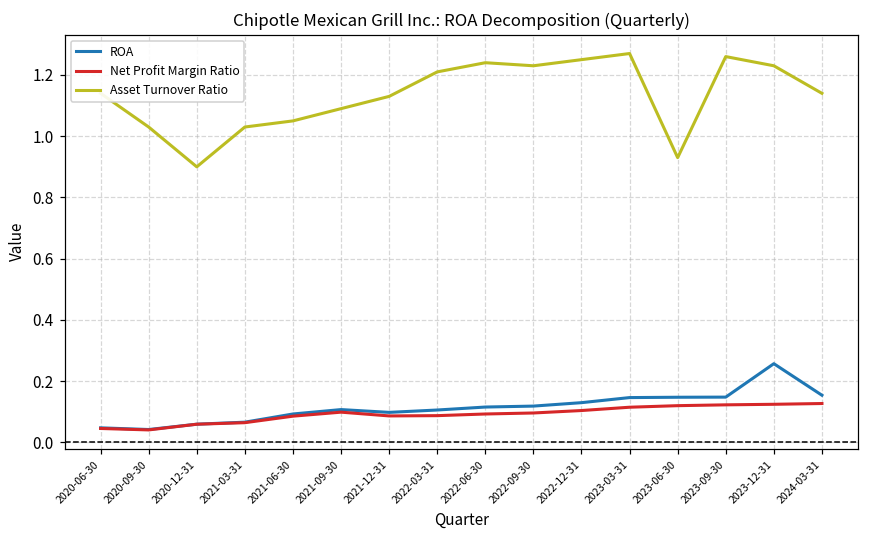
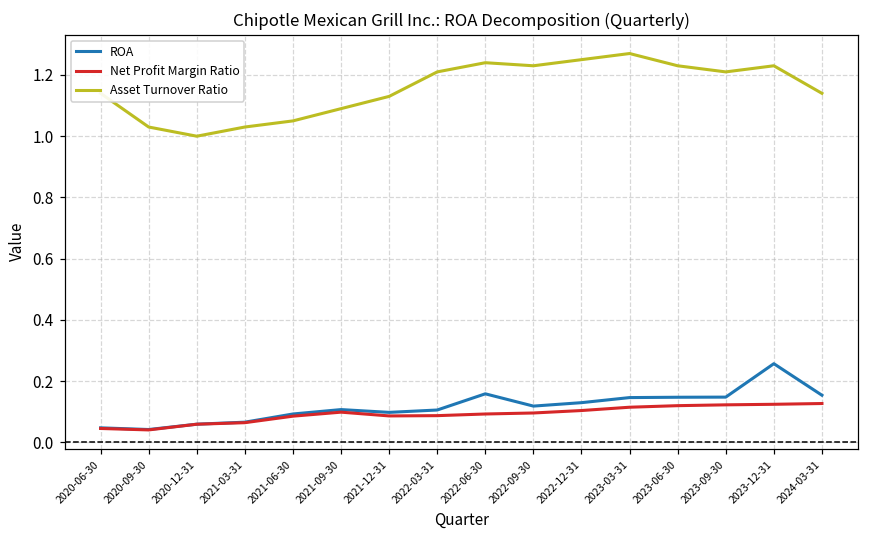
  {
    "ROA": {
      "2021-12-31": 0.10,
      "2022-03-31": 0.11,
-     "2022-06-30": 0.12,
+     "2022-06-30": 0.16,
      "2022-09-30": 0.12,
      "2022-12-31": 0.13,
      "2023-03-31": 0.15,
      "2023-06-30": 0.15,
      "2023-09-30": 0.15,
      "2023-12-31": 0.26,
      "2024-03-31": 0.15
    },
    "Net Profit Margin Ratio": {
      "2021-12-31": 0.09,
      "2022-03-31": 0.09,
      "2022-06-30": 0.09,
      "2022-09-30": 0.10,
      "2022-12-31": 0.10,
      "2023-03-31": 0.11,
      "2023-06-30": 0.12,
      "2023-09-30": 0.12,
      "2023-12-31": 0.12,
      "2024-03-31": 0.13
    },
    "Asset Turnover Ratio": {
      "2020-09-30": 1.03,
-     "2020-12-31": 0.9,
+     "2020-12-31": 1.0,
      "2021-03-31": 1.03,
      "2021-06-30": 1.05,
      "2021-09-30": 1.09,
      "2021-12-31": 1.13,
      "2022-03-31": 1.21,
      "2022-06-30": 1.24,
      "2022-09-30": 1.23,
      "2022-12-31": 1.25,
      "2023-03-31": 1.27,
-     "2023-06-30": 0.93,
-     "2023-09-30": 1.26,
+     "2023-06-30": 1.23,
+     "2023-09-30": 1.21,
      "2023-12-31": 1.23,
      "2024-03-31": 1.14
    }
  }
